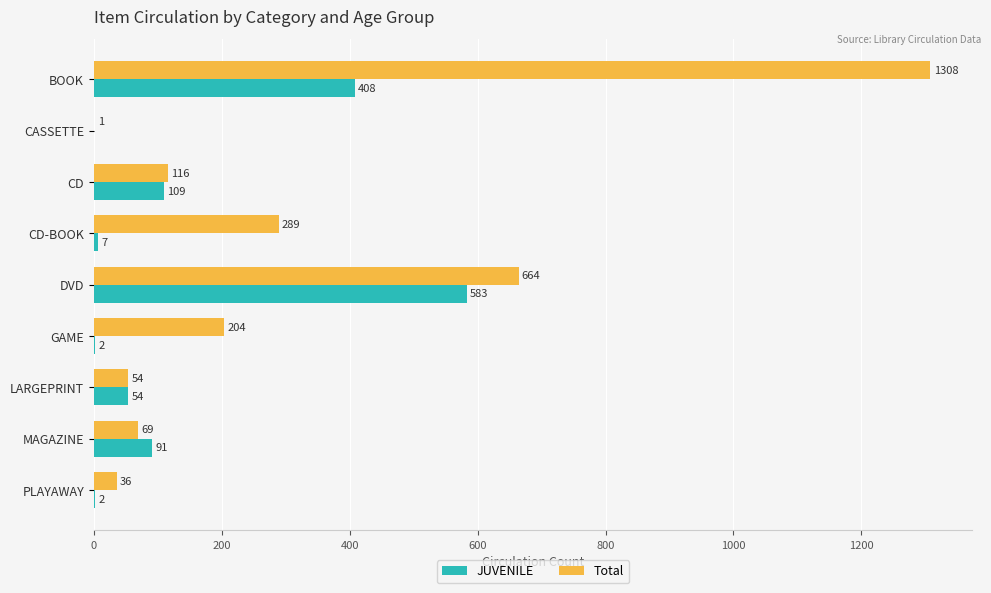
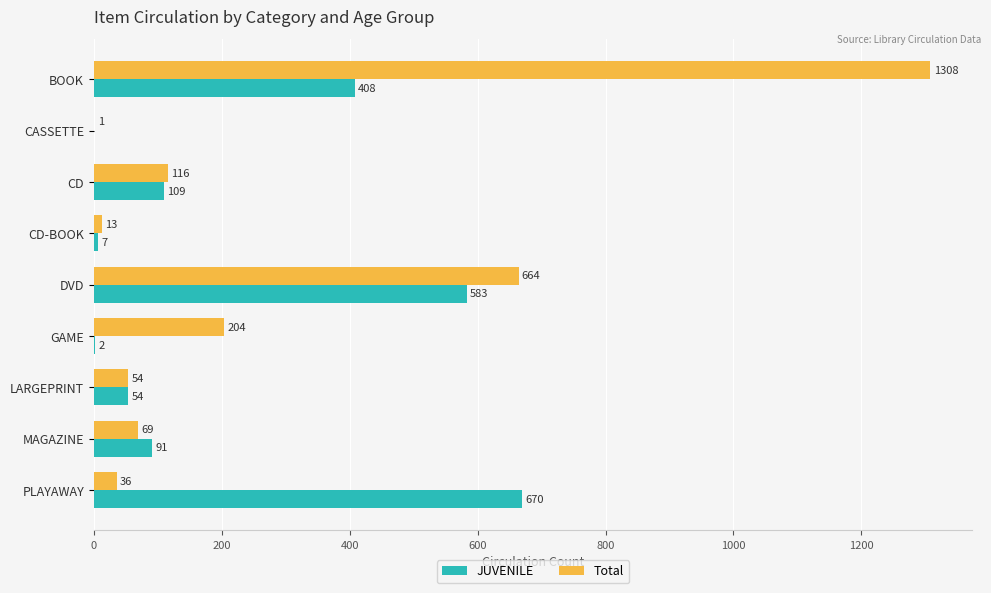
  {
    "JUVENILE": {
      "BOOK": 408,
      "CD": 109,
      "CD-BOOK": 7,
      "DVD": 583,
      "GAME": 2,
      "LARGEPRINT": 54,
      "MAGAZINE": 91,
-     "PLAYAWAY": 2
+     "PLAYAWAY": 670
    },
    "Total": {
      "BOOK": 1308,
      "CASSETTE": 1,
      "CD": 116,
-     "CD-BOOK": 289,
+     "CD-BOOK": 13,
      "DVD": 664,
      "GAME": 204,
      "LARGEPRINT": 54,
      "MAGAZINE": 69,
      "PLAYAWAY": 36
    }
  }
